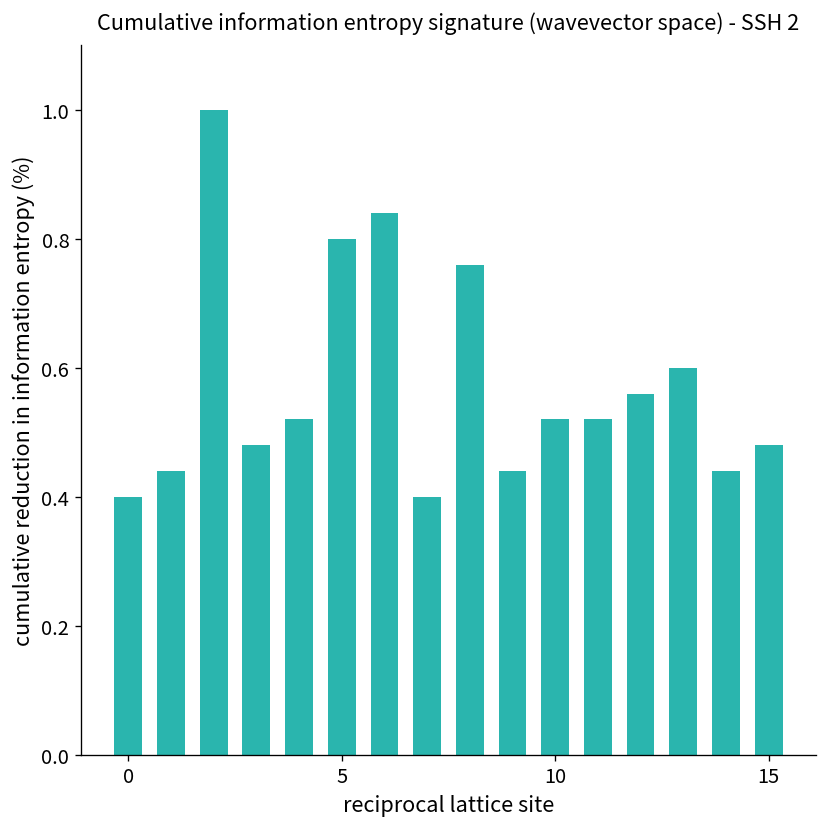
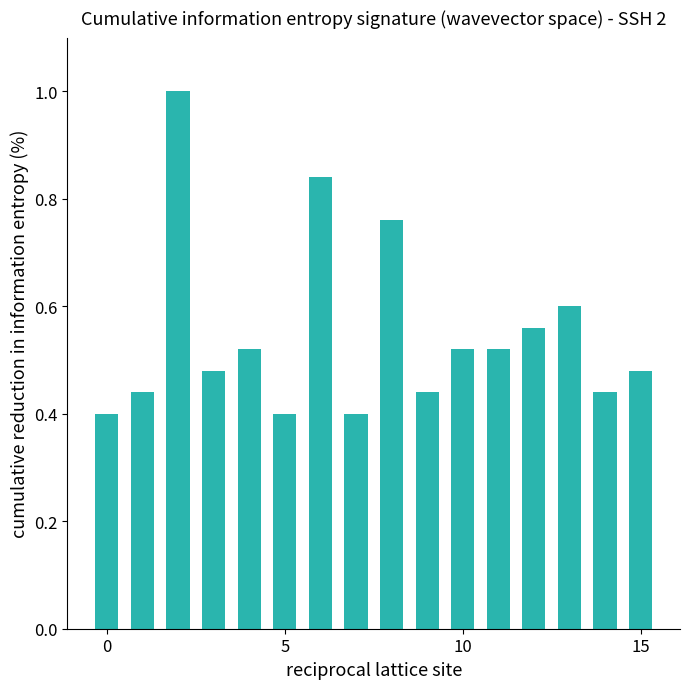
  {
    "0": 0.40,
-   "5": 0.80,
+   "5": 0.40,
    "10": 0.52,
    "15": 0.48
  }
